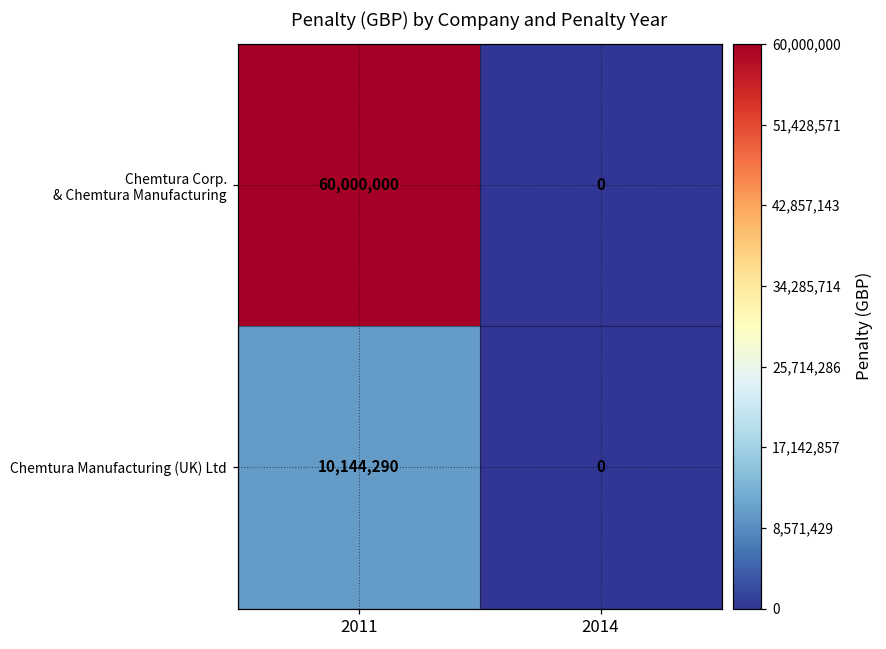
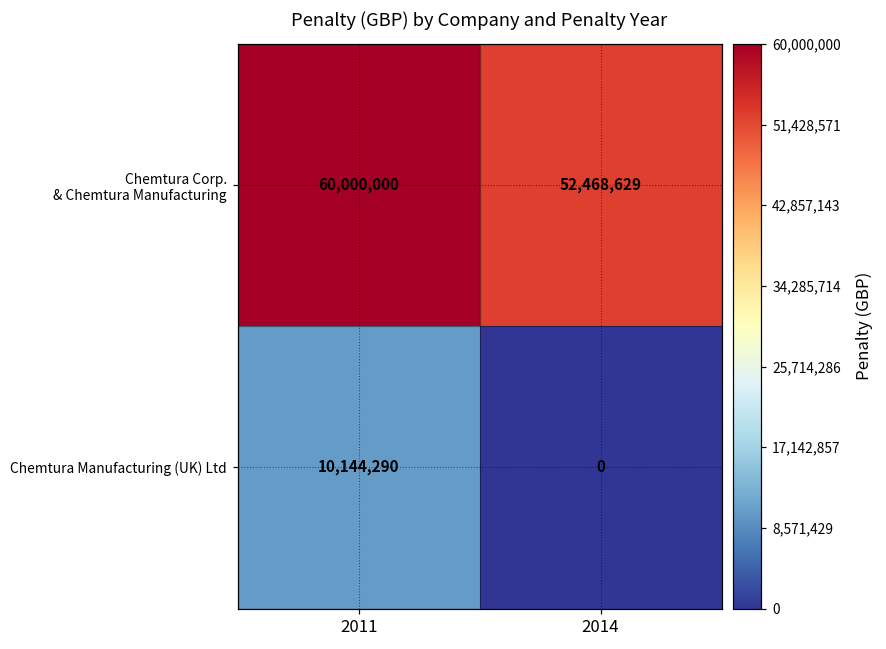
  {
    "Chemtura Corp. & Chemtura Manufacturing": {
      "2011": "60,000,000",
-     "2014": "0"
+     "2014": "52,468,629"
    },
    "Chemtura Manufacturing (UK) Ltd": {
      "2011": "10,144,290",
      "2014": "0"
    }
  }
